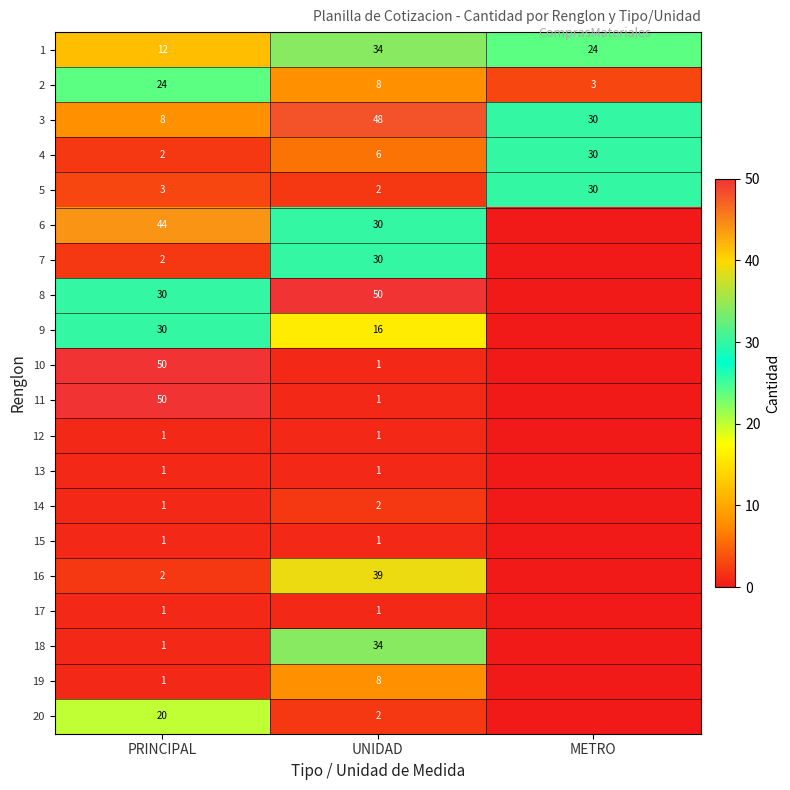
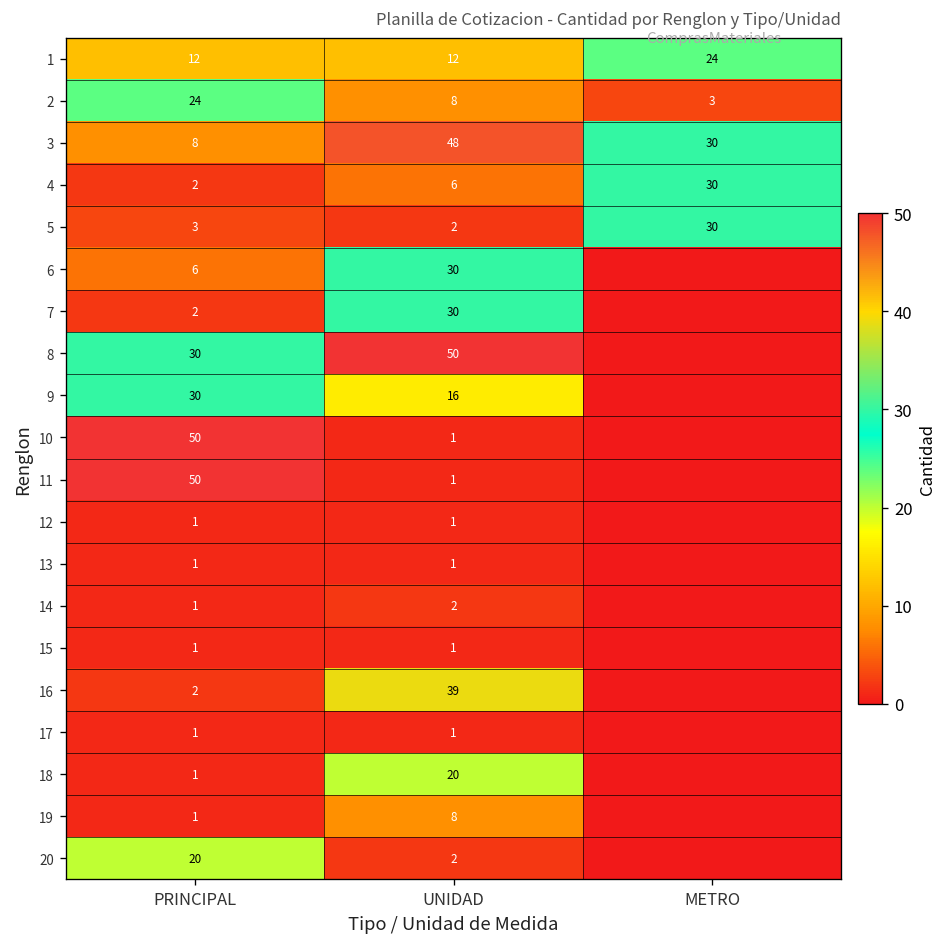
  {
    "1": {
      "PRINCIPAL": 12,
-     "UNIDAD": 34,
+     "UNIDAD": 12,
      "METRO": 24
    },
    "2": {
      "PRINCIPAL": 24,
      "UNIDAD": 8,
      "METRO": 3
    },
    "3": {
      "PRINCIPAL": 8,
      "UNIDAD": 48,
      "METRO": 30
    },
    "4": {
      "PRINCIPAL": 2,
      "UNIDAD": 6,
      "METRO": 30
    },
    "5": {
      "PRINCIPAL": 3,
      "UNIDAD": 2,
      "METRO": 30
    },
    "6": {
-     "PRINCIPAL": 44,
+     "PRINCIPAL": 6,
      "UNIDAD": 30
    },
    "7": {
      "PRINCIPAL": 2,
      "UNIDAD": 30
    },
    "8": {
      "PRINCIPAL": 30,
      "UNIDAD": 50
    },
    "9": {
      "PRINCIPAL": 30,
      "UNIDAD": 16
    },
    "10": {
      "PRINCIPAL": 50,
      "UNIDAD": 1
    },
    "11": {
      "PRINCIPAL": 50,
      "UNIDAD": 1
    },
    "12": {
      "PRINCIPAL": 1,
      "UNIDAD": 1
    },
    "13": {
      "PRINCIPAL": 1,
      "UNIDAD": 1
    },
    "14": {
      "PRINCIPAL": 1,
      "UNIDAD": 2
    },
    "15": {
      "PRINCIPAL": 1,
      "UNIDAD": 1
    },
    "16": {
      "PRINCIPAL": 2,
      "UNIDAD": 39
    },
    "17": {
      "PRINCIPAL": 1,
      "UNIDAD": 1
    },
    "18": {
      "PRINCIPAL": 1,
-     "UNIDAD": 34
+     "UNIDAD": 20
    },
    "19": {
      "PRINCIPAL": 1,
      "UNIDAD": 8
    },
    "20": {
      "PRINCIPAL": 20,
      "UNIDAD": 2
    }
  }
